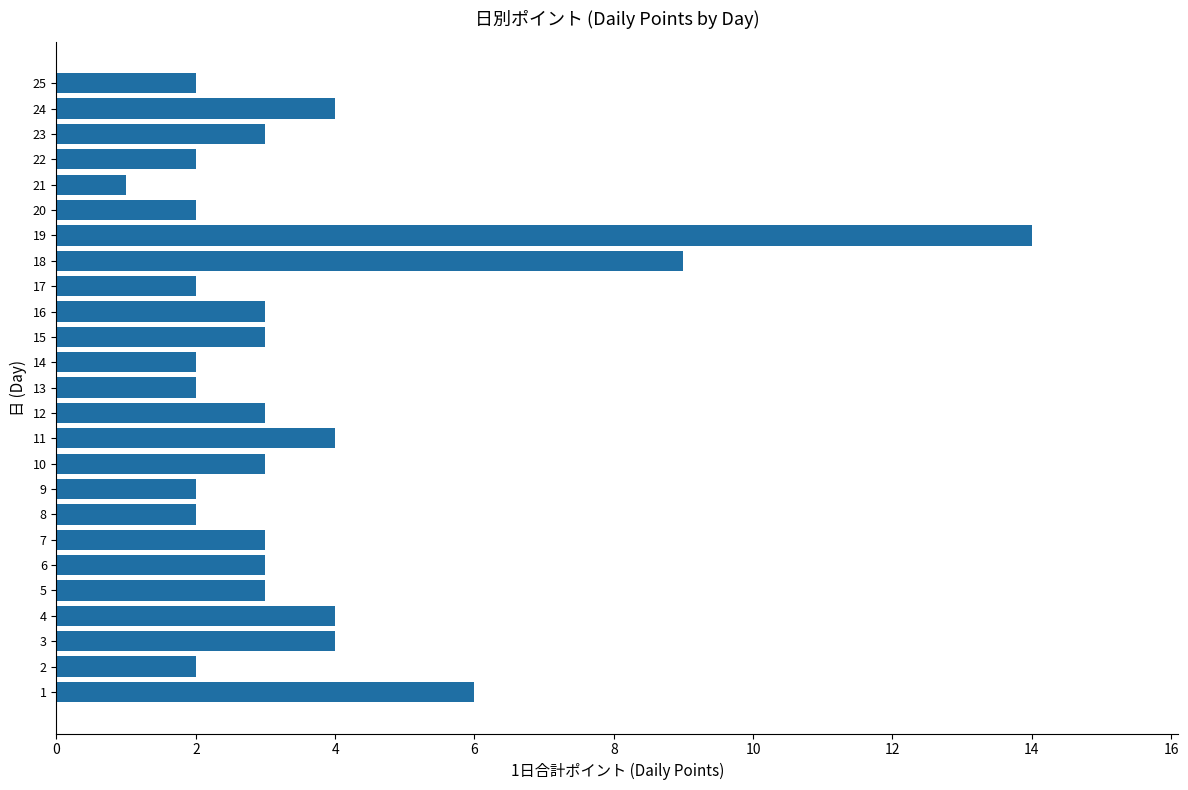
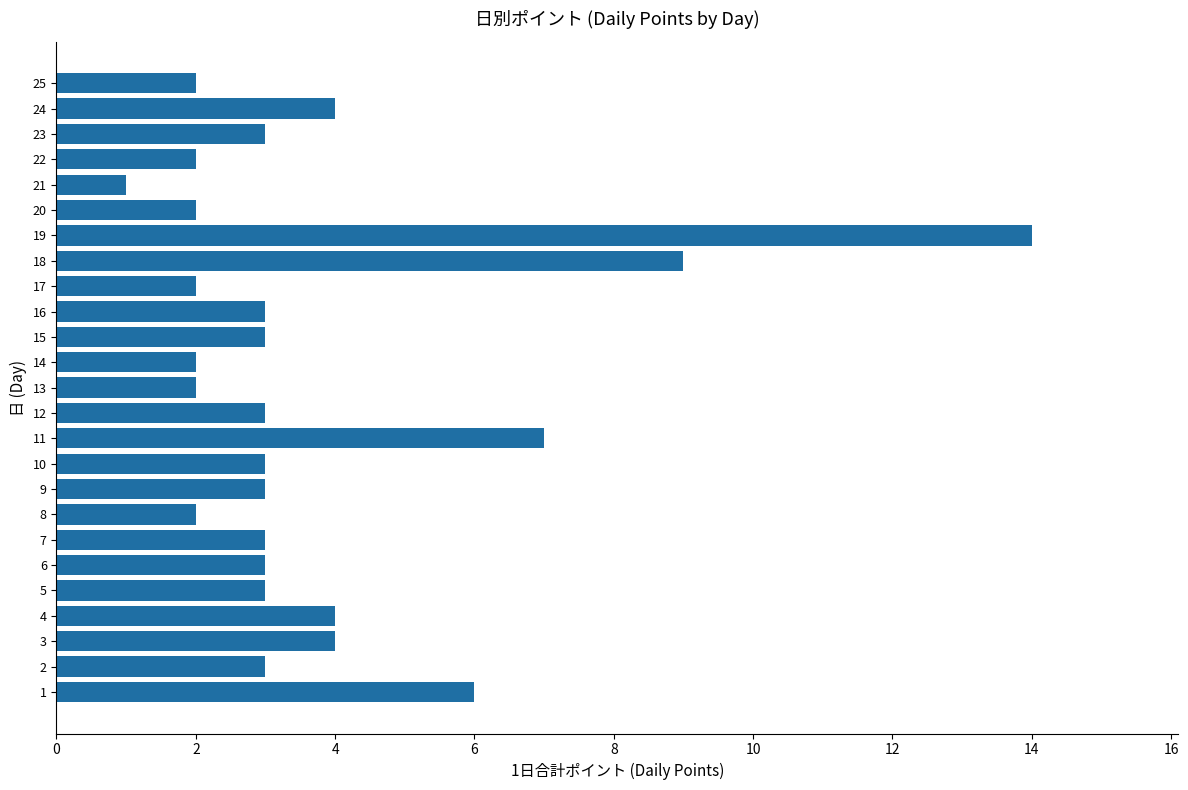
  {
    "25": 2,
    "24": 4,
    "23": 3,
    "22": 2,
    "21": 1,
    "20": 2,
    "19": 14,
    "18": 9,
    "17": 2,
    "16": 3,
    "15": 3,
    "14": 2,
    "13": 2,
    "12": 3,
-   "11": 4,
+   "11": 7,
    "10": 3,
-   "9": 2,
+   "9": 3,
    "8": 2,
    "7": 3,
    "6": 3,
    "5": 3,
    "4": 4,
    "3": 4,
-   "2": 2,
+   "2": 3,
    "1": 6
  }
